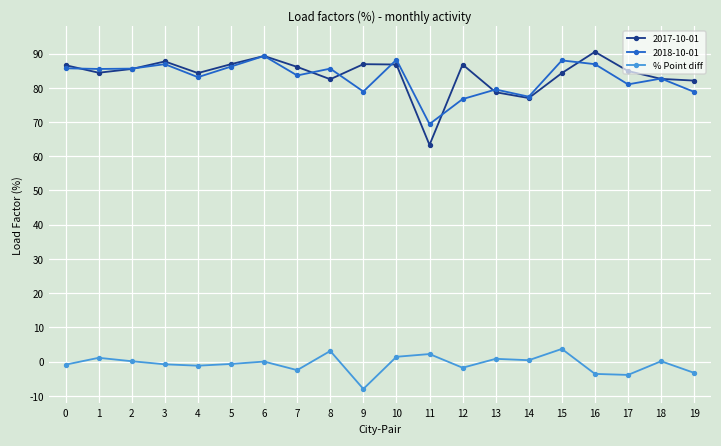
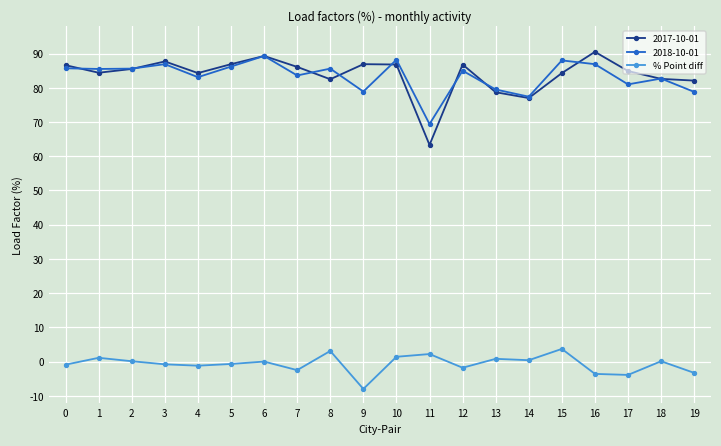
  {
    "2017-10-01": {
      "0": 87,
      "1": 84,
      "4": 84,
      "7": 86,
      "8": 83,
      "9": 87,
      "10": 87,
      "11": 63,
      "12": 87,
      "15": 84,
      "16": 91,
      "19": 82
    },
    "2018-10-01": {
      "0": 86,
      "1": 86,
      "4": 83,
      "7": 84,
      "8": 86,
      "9": 79,
      "10": 88,
      "11": 69,
-     "12": 77,
+     "12": 85,
      "15": 88,
      "16": 87,
      "17": 81,
      "19": 79
    },
    "% Point diff": {
      "0": -1,
      "1": 1,
      "2": 0,
      "3": -1,
      "4": -1,
      "5": -1,
      "6": 0,
      "7": -3,
      "8": 3,
      "9": -8,
      "10": 1,
      "11": 2,
      "12": -2,
      "13": 1,
      "14": 0,
      "15": 4,
      "16": -4,
      "17": -4,
      "18": 0,
      "19": -3
    }
  }
